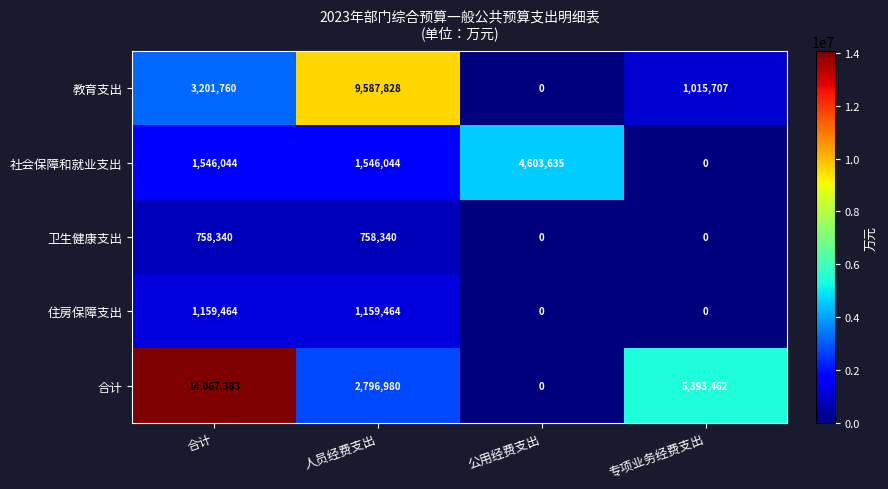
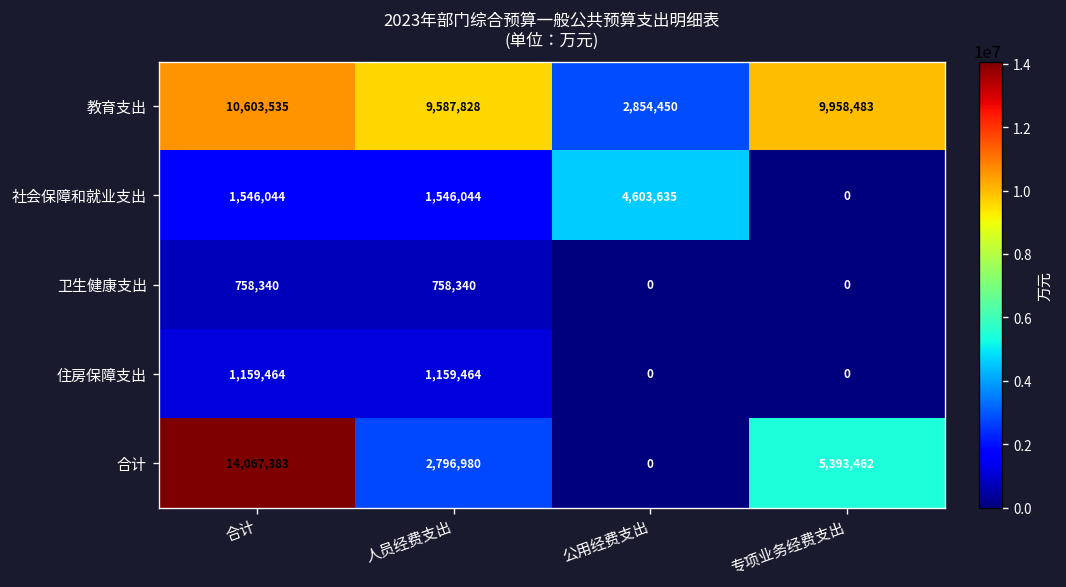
  {
    "教育支出": {
-     "合计": "3,201,760",
+     "合计": "10,603,535",
      "人员经费支出": "9,587,828",
-     "公用经费支出": "0",
-     "专项业务经费支出": "1,015,707"
+     "公用经费支出": "2,854,450",
+     "专项业务经费支出": "9,958,483"
    },
    "社会保障和就业支出": {
      "合计": "1,546,044",
      "人员经费支出": "1,546,044",
      "公用经费支出": "4,603,635",
      "专项业务经费支出": "0"
    },
    "卫生健康支出": {
      "合计": "758,340",
      "人员经费支出": "758,340",
      "公用经费支出": "0",
      "专项业务经费支出": "0"
    },
    "住房保障支出": {
      "合计": "1,159,464",
      "人员经费支出": "1,159,464",
      "公用经费支出": "0",
      "专项业务经费支出": "0"
    },
    "合计": {
      "合计": "14,067,383",
      "人员经费支出": "2,796,980",
      "公用经费支出": "0",
      "专项业务经费支出": "5,393,462"
    }
  }
